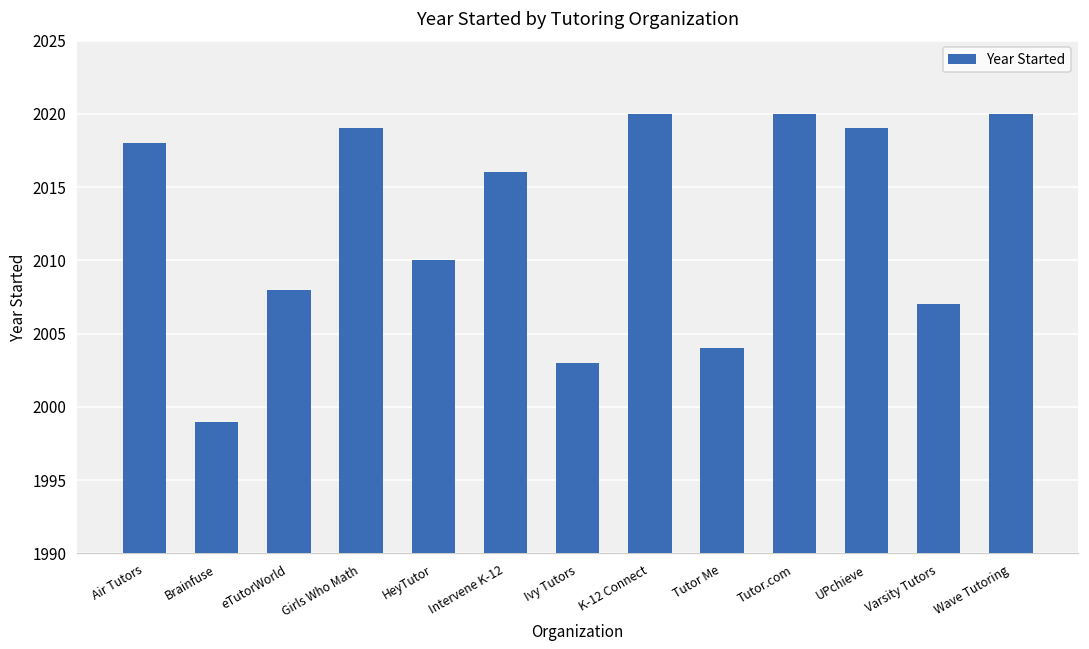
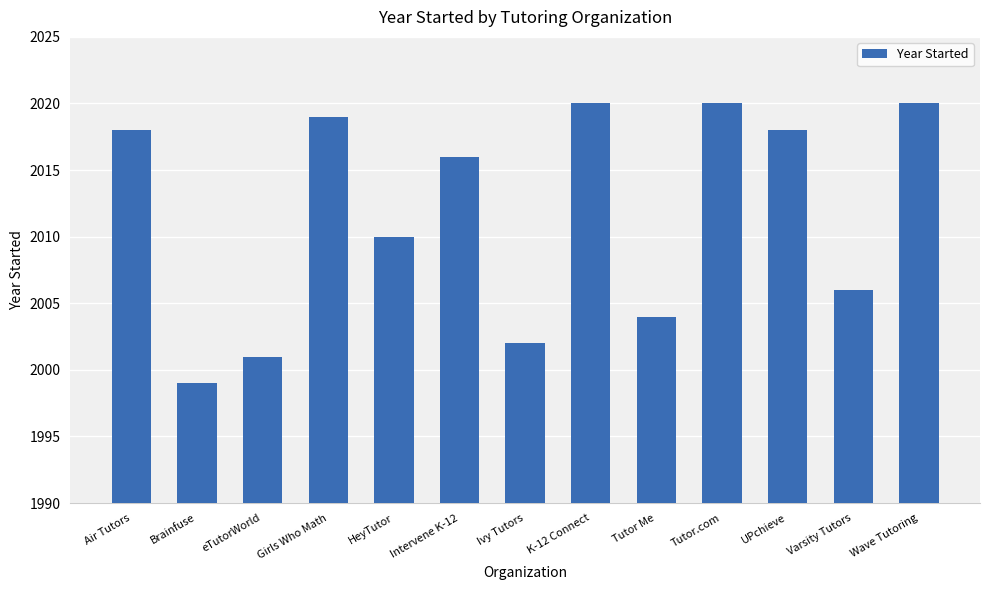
  {
    "Air Tutors": 2018,
    "Brainfuse": 1999,
-   "eTutorWorld": 2008,
+   "eTutorWorld": 2001,
    "Girls Who Math": 2019,
    "HeyTutor": 2010,
    "Intervene K-12": 2016,
-   "Ivy Tutors": 2003,
+   "Ivy Tutors": 2002,
    "K-12 Connect": 2020,
    "Tutor Me": 2004,
    "Tutor.com": 2020,
-   "UPchieve": 2019,
-   "Varsity Tutors": 2007,
+   "UPchieve": 2018,
+   "Varsity Tutors": 2006,
    "Wave Tutoring": 2020
  }
